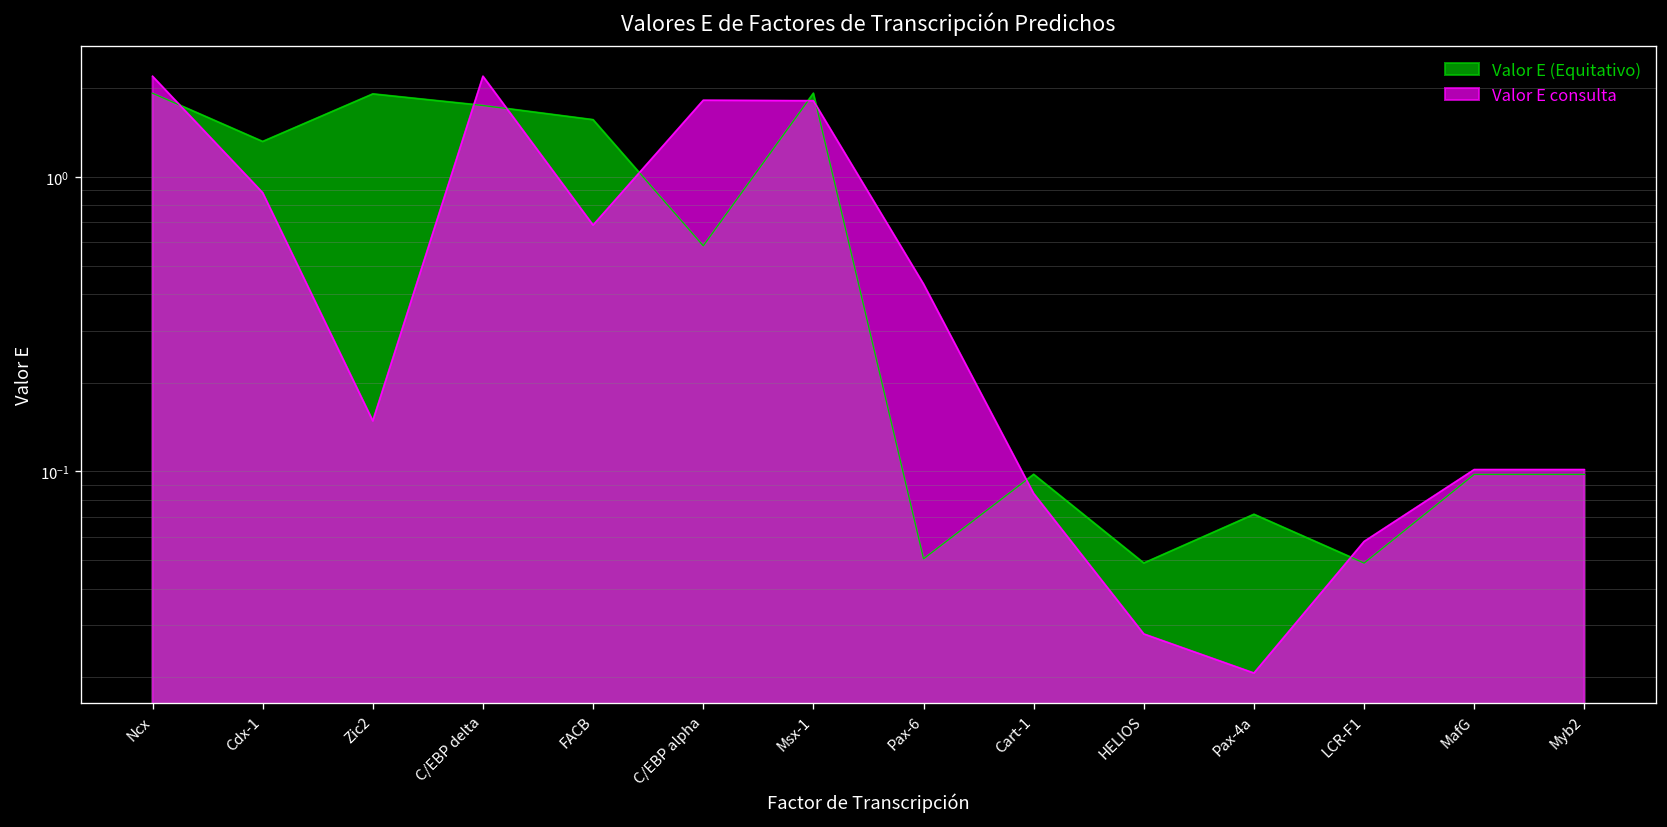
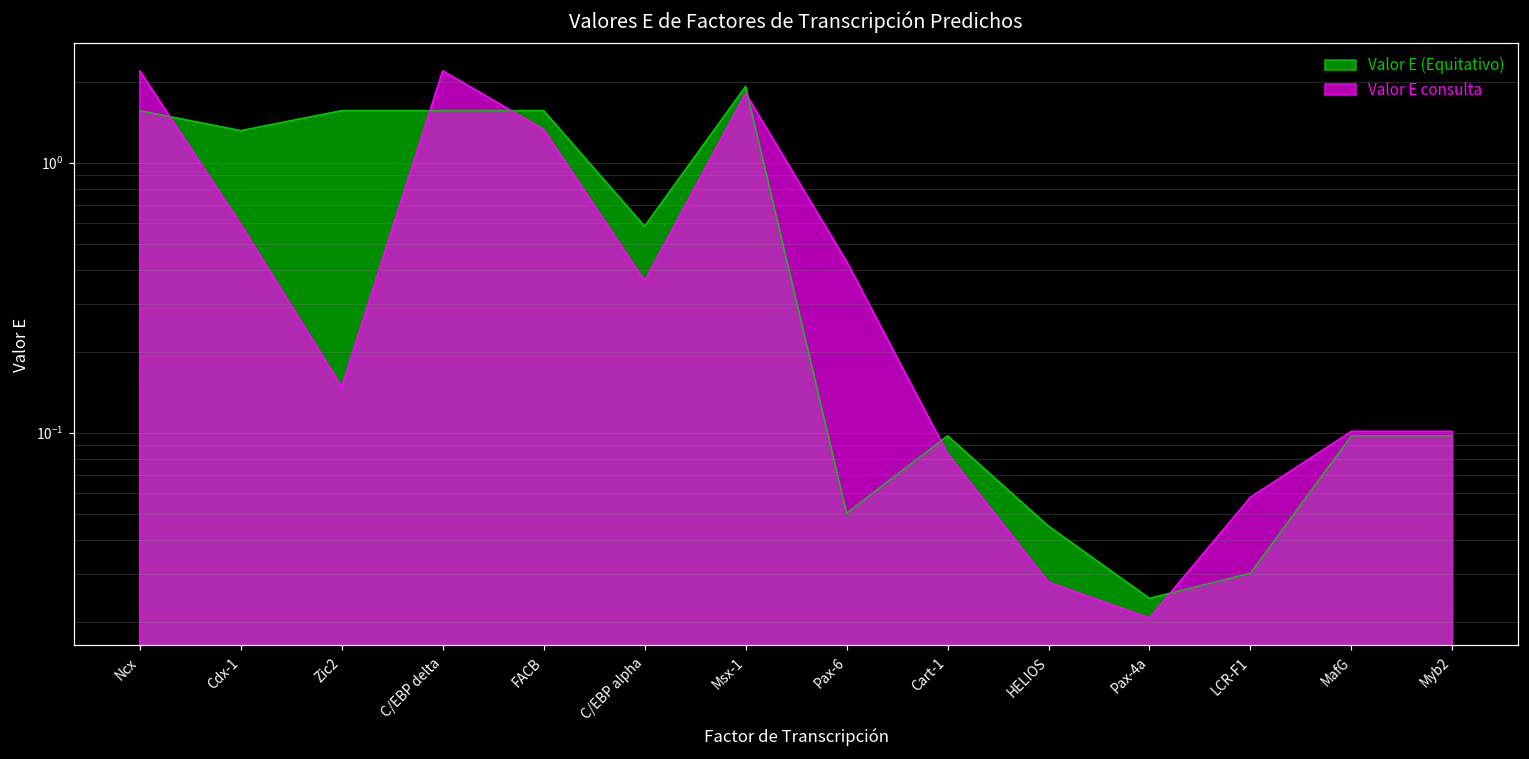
  {
    "Valor E (Equitativo)": {
-     "Ncx": 1.9,
+     "Ncx": 1.6,
      "Cdx-1": 1.3,
-     "Zic2": 1.9,
-     "C/EBP delta": 1.7,
+     "Zic2": 1.6,
+     "C/EBP delta": 1.6,
      "FACB": 1.6,
      "C/EBP alpha": 0.58,
      "Msx-1": 1.9,
      "Pax-6": 0.050,
      "Cart-1": 0.098,
-     "HELIOS": 0.049,
-     "Pax-4a": 0.071,
-     "LCR-F1": 0.049,
+     "HELIOS": 0.045,
+     "Pax-4a": 0.024,
+     "LCR-F1": 0.030,
      "MafG": 0.098,
      "Myb2": 0.098
    },
    "Valor E consulta": {
      "Ncx": 2.2,
-     "Cdx-1": 0.88,
+     "Cdx-1": 0.59,
      "Zic2": 0.15,
      "C/EBP delta": 2.2,
-     "FACB": 0.69,
-     "C/EBP alpha": 1.8,
+     "FACB": 1.3,
+     "C/EBP alpha": 0.37,
      "Msx-1": 1.8,
      "Pax-6": 0.43,
      "Cart-1": 0.084,
      "HELIOS": 0.028,
      "Pax-4a": 0.021,
      "LCR-F1": 0.058,
      "MafG": 0.10,
      "Myb2": 0.10
    }
  }
